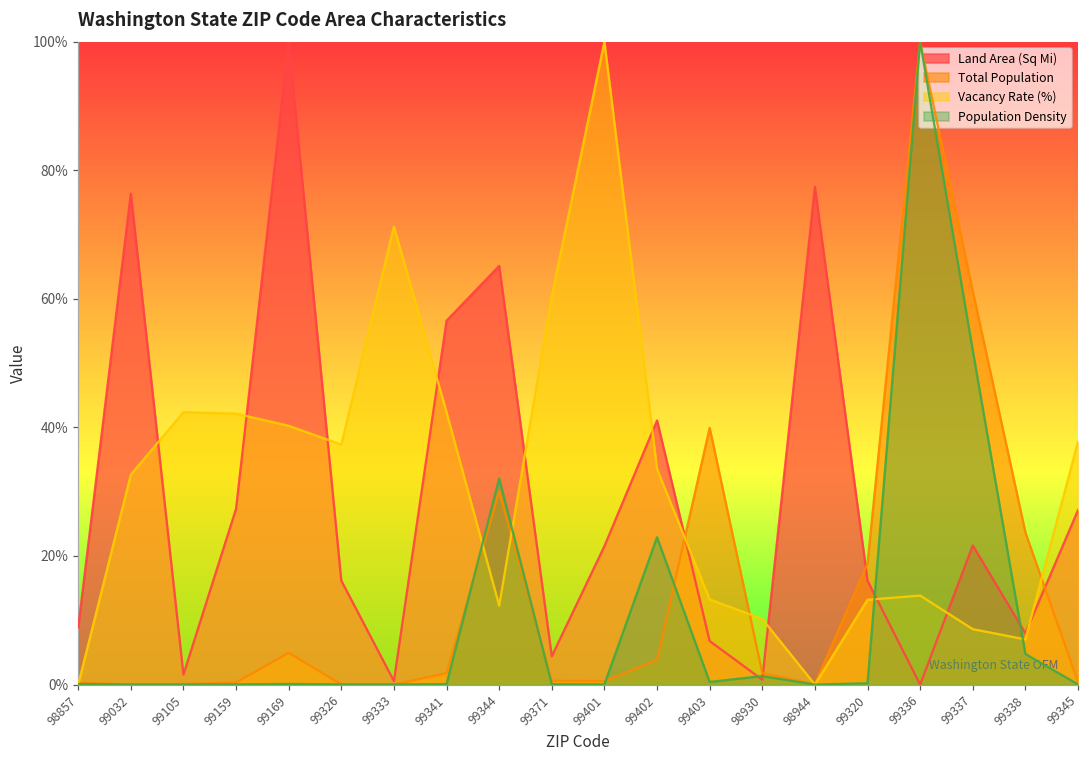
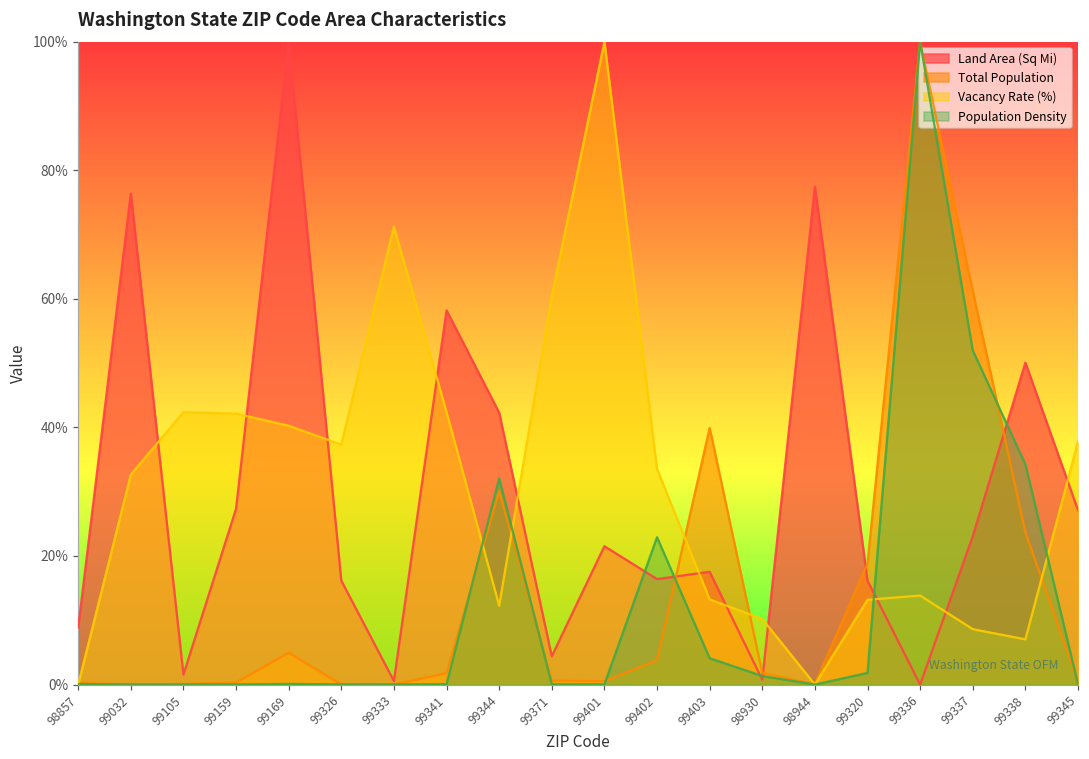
  {
    "Land Area (Sq Mi)": {
      "98857": "9%",
      "99032": "76%",
      "99105": "2%",
      "99159": "27%",
      "99169": "100%",
      "99326": "16%",
      "99333": "1%",
-     "99341": "57%",
-     "99344": "65%",
+     "99341": "58%",
+     "99344": "42%",
      "99371": "4%",
      "99401": "22%",
-     "99402": "41%",
-     "99403": "7%",
+     "99402": "16%",
+     "99403": "18%",
      "98930": "1%",
      "98944": "77%",
      "99320": "16%",
      "99336": "0%",
-     "99337": "22%",
-     "99338": "8%",
+     "99337": "23%",
+     "99338": "50%",
      "99345": "27%"
    },
    "Population Density": {
      "99169": "0%",
      "99341": "0%",
      "99344": "32%",
      "99371": "0%",
      "99401": "0%",
      "99402": "23%",
-     "99403": "0%",
+     "99403": "4%",
      "98930": "1%",
-     "99320": "0%",
+     "99320": "2%",
      "99337": "52%",
-     "99338": "5%"
+     "99338": "34%"
    }
  }
